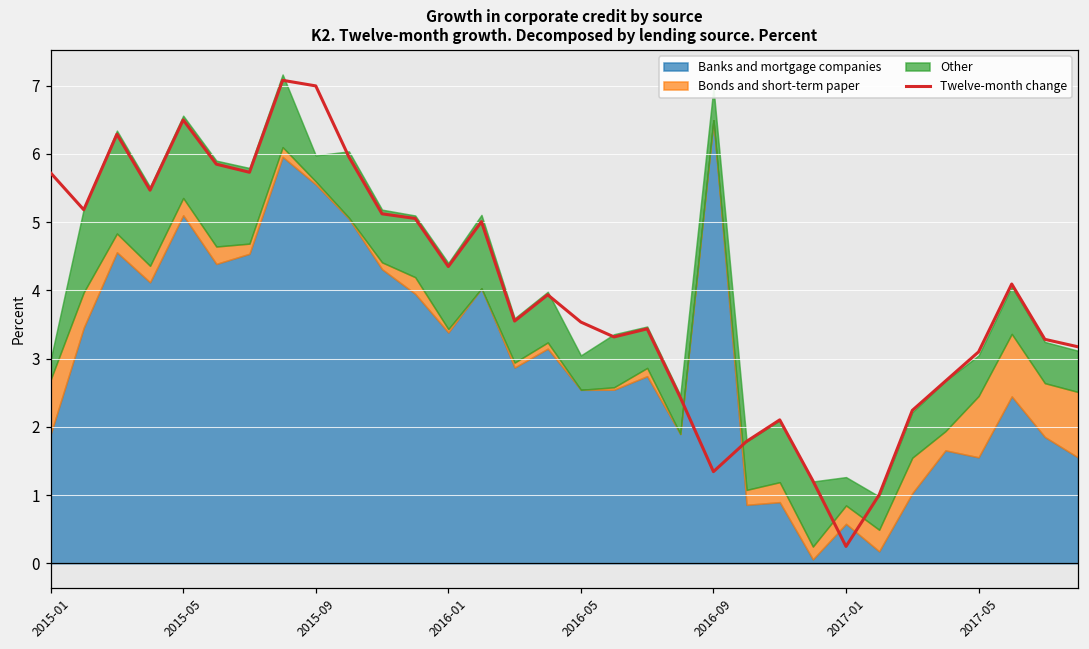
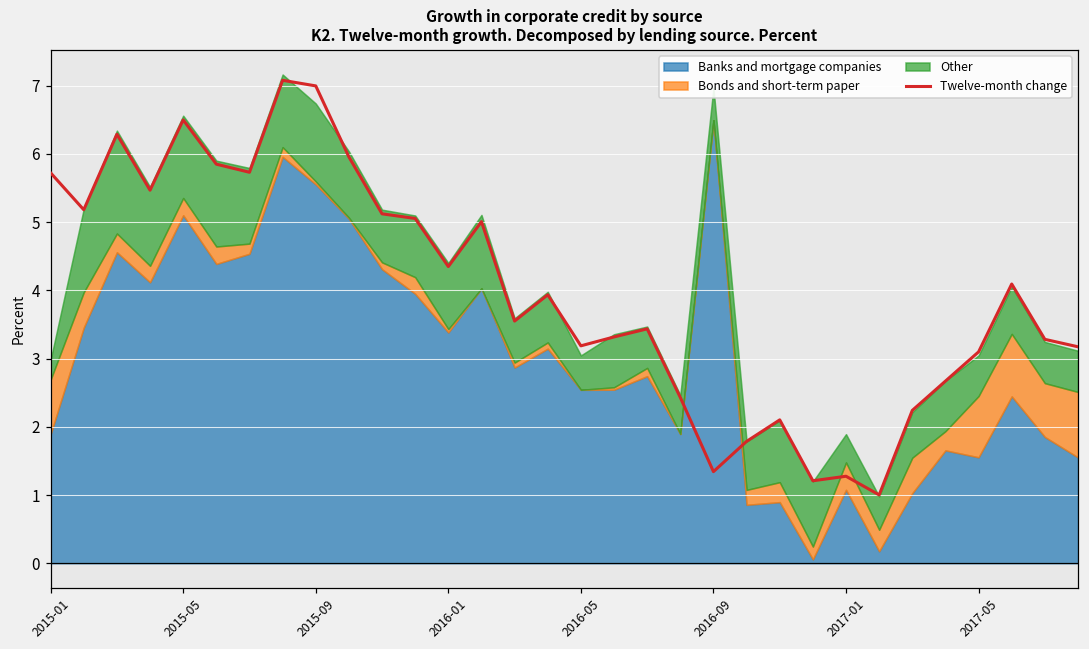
  {
    "Twelve-month change": {
      "2015-01": 5.7,
      "2015-05": 6.5,
      "2015-09": 7.0,
      "2016-01": 4.3,
-     "2016-05": 3.5,
+     "2016-05": 3.2,
      "2016-09": 1.3,
-     "2017-01": 0.2,
+     "2017-01": 1.3,
      "2017-05": 3.1
    },
    "Banks and mortgage companies": {
      "2015-01": 1.9,
      "2015-05": 5.1,
      "2015-09": 5.6,
      "2016-01": 3.4,
-     "2017-01": 0.6,
+     "2017-01": 1.1,
      "2017-05": 1.6
    },
    "Bonds and short-term paper": {
      "2015-01": 0.8,
      "2015-05": 0.3,
      "2015-09": 0.0,
      "2016-01": 0.0,
-     "2017-01": 0.3,
+     "2017-01": 0.4,
      "2017-05": 0.9
    },
    "Other": {
      "2015-01": 0.3,
      "2015-05": 1.2,
-     "2015-09": 0.4,
+     "2015-09": 1.1,
      "2016-01": 1.0,
      "2016-05": 0.5,
      "2017-01": 0.4,
      "2017-05": 0.6
    }
  }
